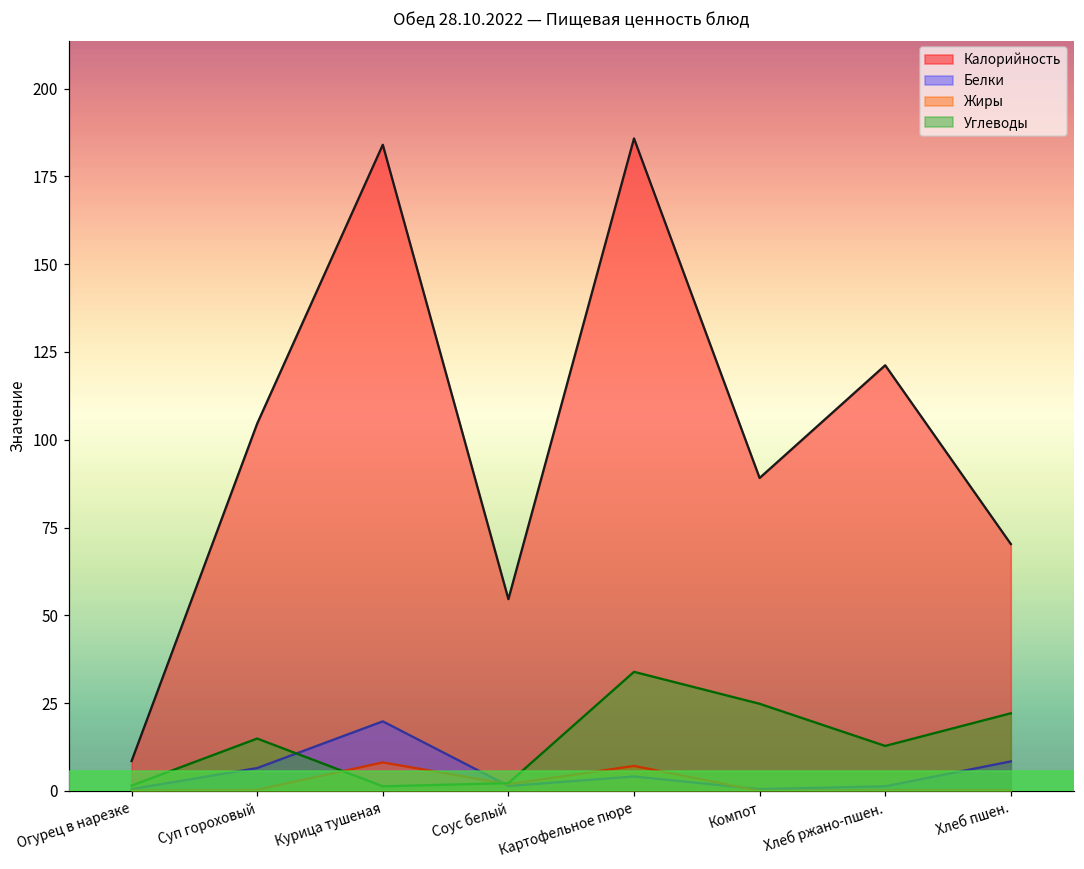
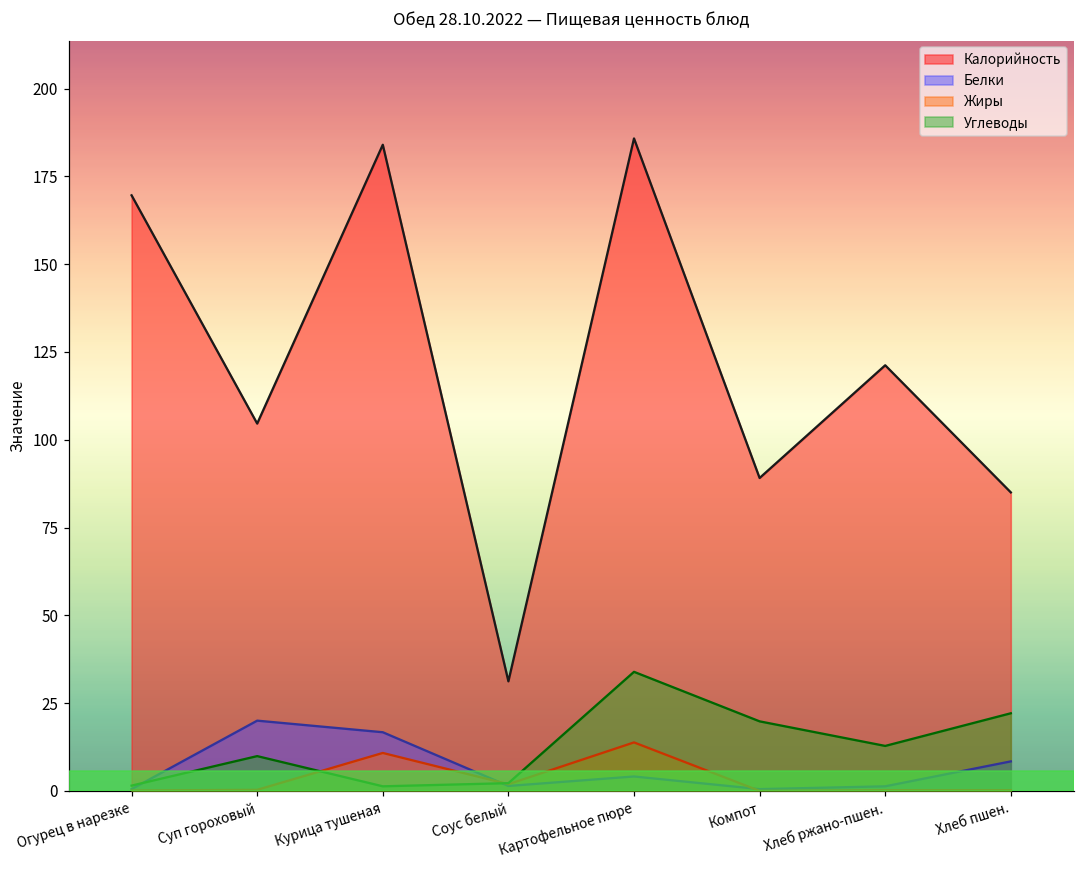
  {
    "Калорийность": {
-     "Огурец в нарезке": 9,
+     "Огурец в нарезке": 170,
      "Суп гороховый": 105,
      "Курица тушеная": 184,
-     "Соус белый": 55,
+     "Соус белый": 31,
      "Картофельное пюре": 186,
      "Компот": 89,
      "Хлеб ржано-пшен.": 121,
-     "Хлеб пшен.": 70
+     "Хлеб пшен.": 85
    },
    "Белки": {
-     "Суп гороховый": 7,
-     "Курица тушеная": 20,
+     "Суп гороховый": 20,
+     "Курица тушеная": 17,
      "Хлеб пшен.": 8
    },
    "Жиры": {
-     "Курица тушеная": 8,
-     "Картофельное пюре": 7
+     "Курица тушеная": 11,
+     "Картофельное пюре": 14
    },
    "Углеводы": {
-     "Суп гороховый": 15,
+     "Суп гороховый": 10,
      "Картофельное пюре": 34,
-     "Компот": 25,
+     "Компот": 20,
      "Хлеб ржано-пшен.": 13,
      "Хлеб пшен.": 22
    }
  }
